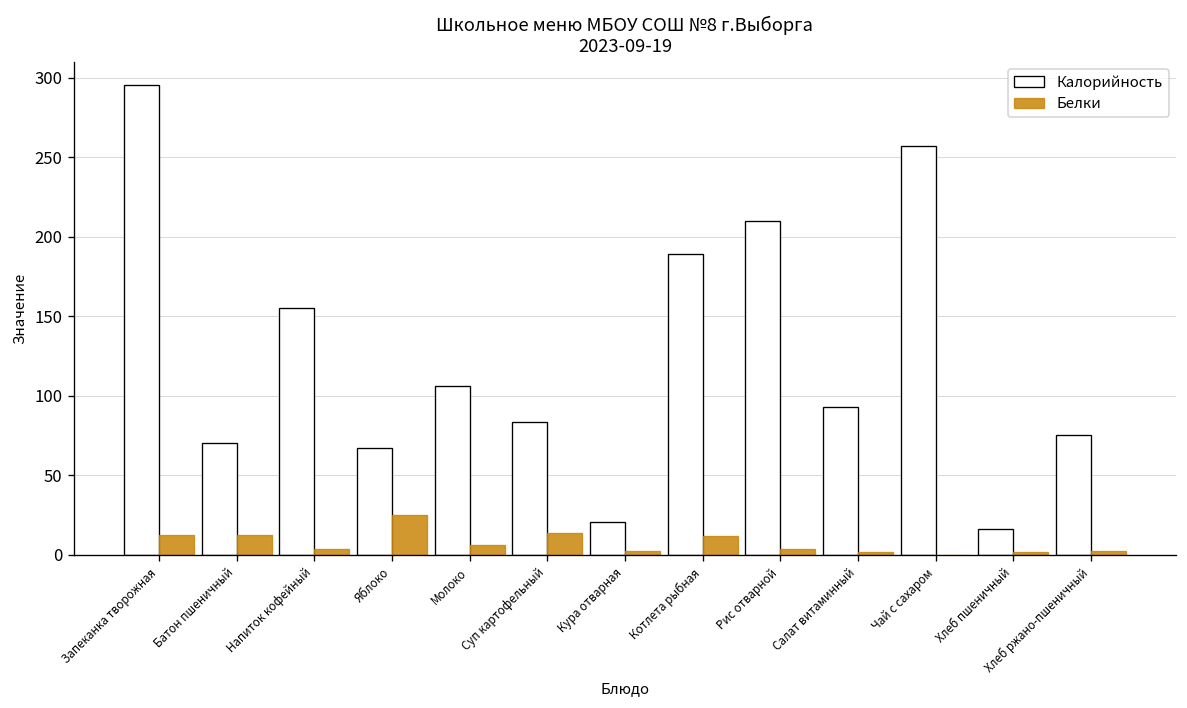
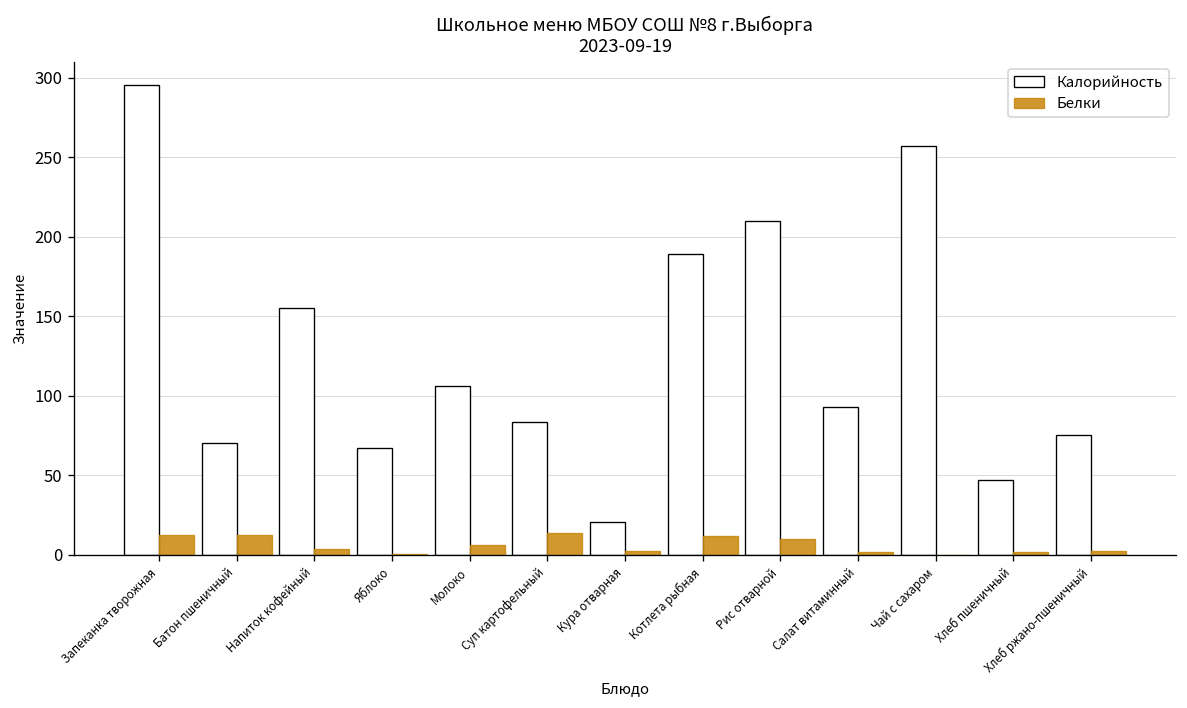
  {
    "Калорийность": {
      "Запеканка творожная": 295,
      "Батон пшеничный": 70,
      "Напиток кофейный": 155,
      "Яблоко": 67,
      "Молоко": 106,
      "Суп картофельный": 84,
      "Кура отварная": 21,
      "Котлета рыбная": 189,
      "Рис отварной": 210,
      "Салат витаминный": 93,
      "Чай с сахаром": 257,
-     "Хлеб пшеничный": 16,
+     "Хлеб пшеничный": 47,
      "Хлеб ржано-пшеничный": 75
    },
    "Белки": {
      "Запеканка творожная": 12,
      "Батон пшеничный": 13,
      "Напиток кофейный": 4,
-     "Яблоко": 25,
+     "Яблоко": 1,
      "Молоко": 6,
      "Суп картофельный": 14,
      "Кура отварная": 2,
      "Котлета рыбная": 12,
-     "Рис отварной": 4,
+     "Рис отварной": 10,
      "Хлеб ржано-пшеничный": 2
    }
  }
